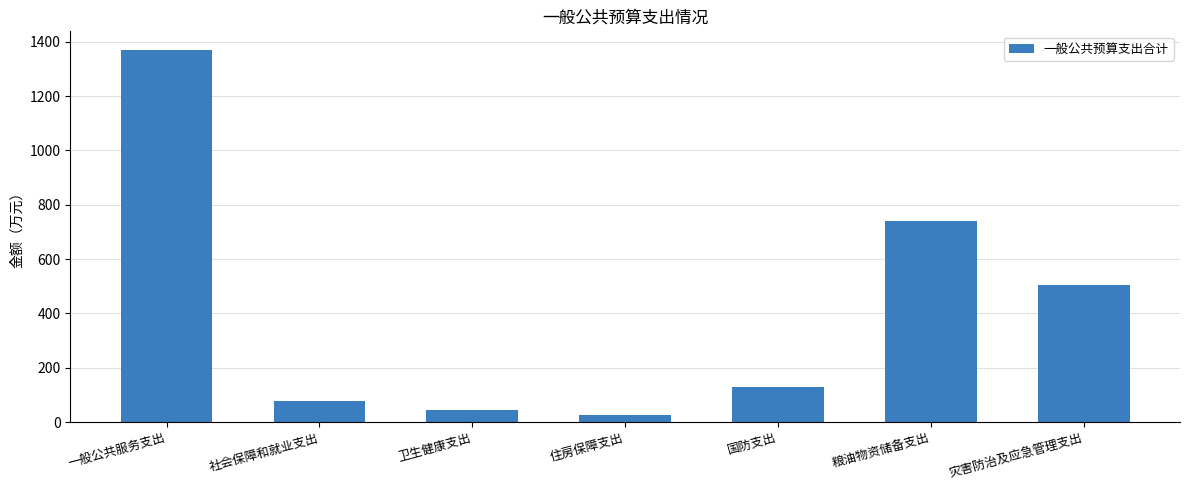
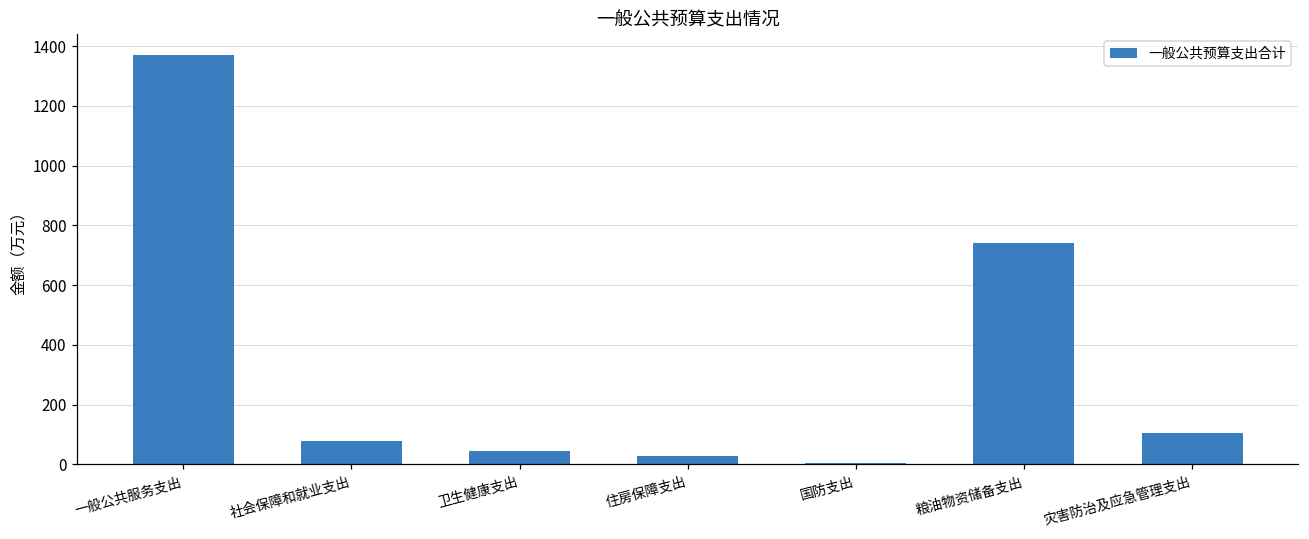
  {
    "一般公共服务支出": 1370,
    "社会保障和就业支出": 80,
    "卫生健康支出": 50,
    "住房保障支出": 30,
-   "国防支出": 130,
+   "国防支出": 0,
    "粮油物资储备支出": 740,
-   "灾害防治及应急管理支出": 510
+   "灾害防治及应急管理支出": 110
  }
